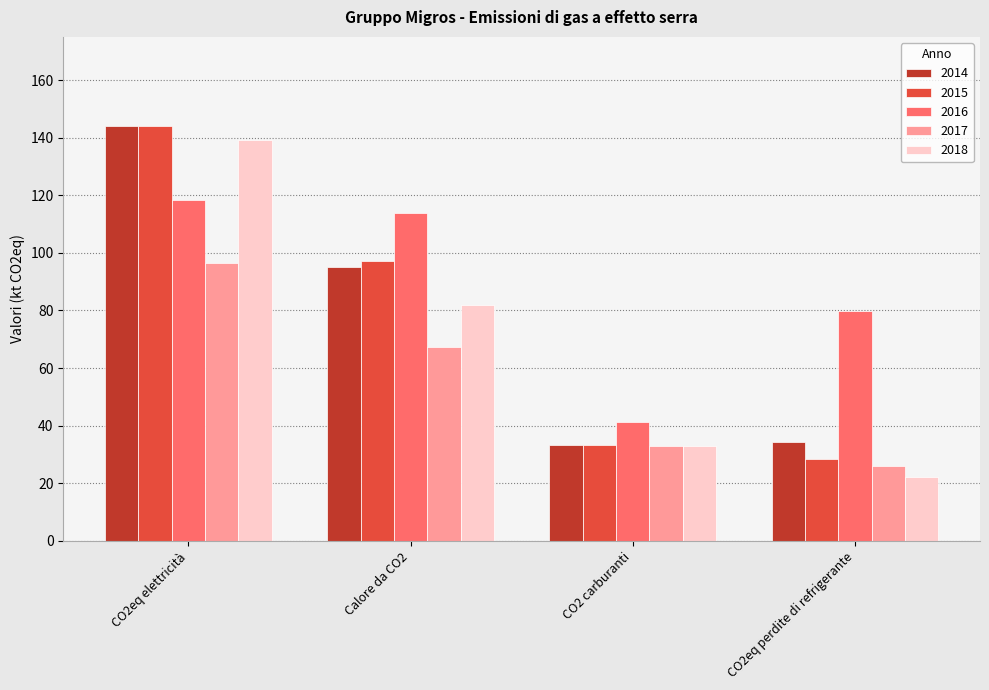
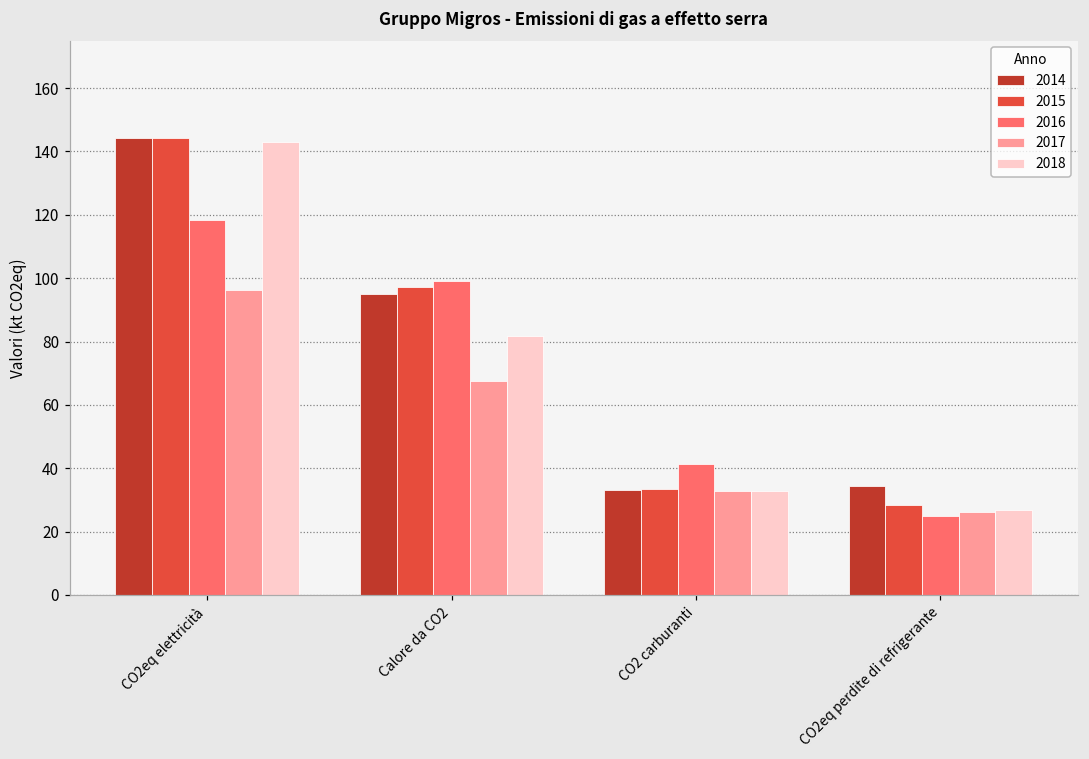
  {
    "2016": {
      "CO2eq elettricità": 118,
-     "Calore da CO2": 114,
+     "Calore da CO2": 99,
      "CO2 carburanti": 41,
-     "CO2eq perdite di refrigerante": 80
+     "CO2eq perdite di refrigerante": 25
    },
    "2017": {
      "CO2eq elettricità": 96,
      "Calore da CO2": 67,
      "CO2 carburanti": 33,
      "CO2eq perdite di refrigerante": 26
    },
    "2018": {
-     "CO2eq elettricità": 139,
+     "CO2eq elettricità": 143,
      "Calore da CO2": 82,
      "CO2 carburanti": 33,
-     "CO2eq perdite di refrigerante": 22
+     "CO2eq perdite di refrigerante": 27
    }
  }
